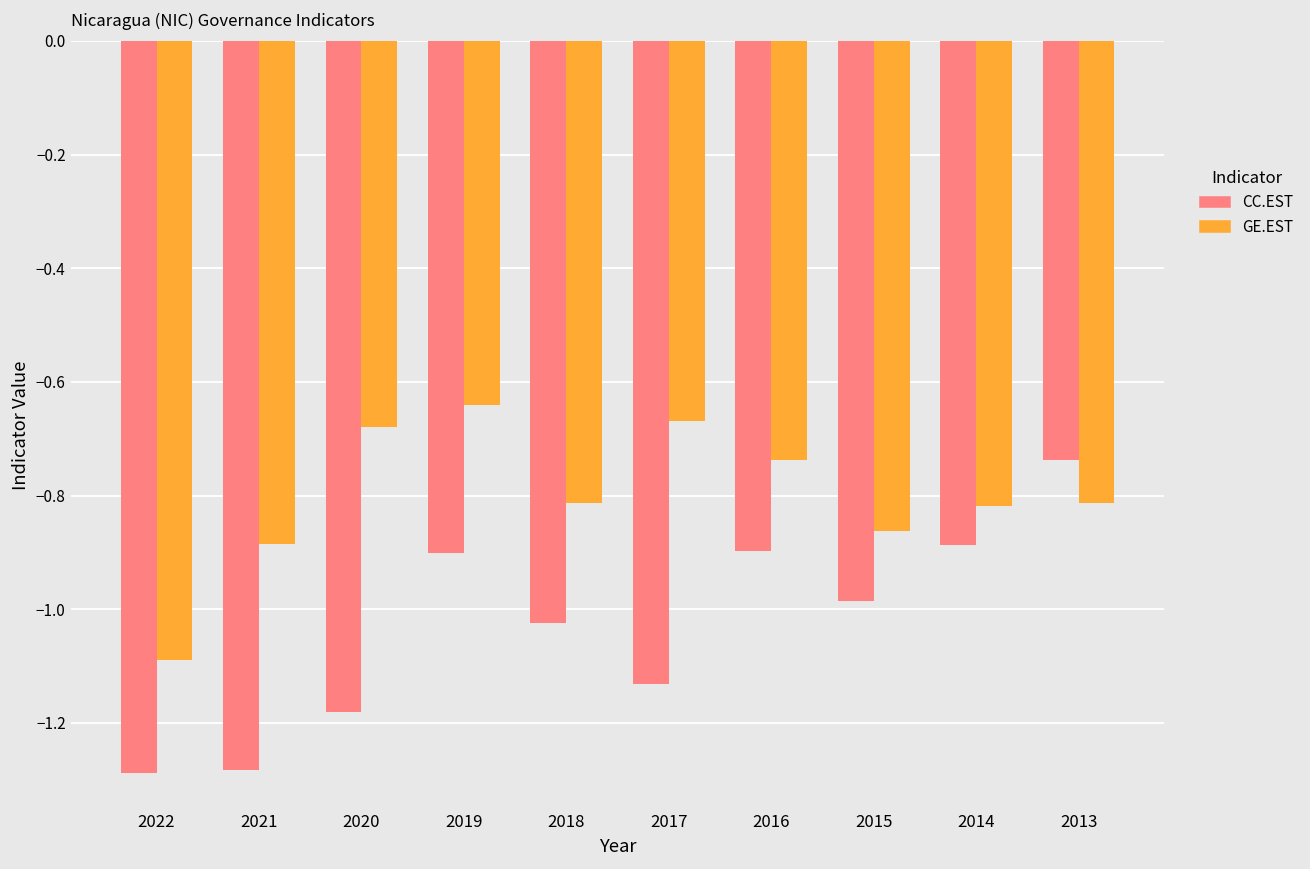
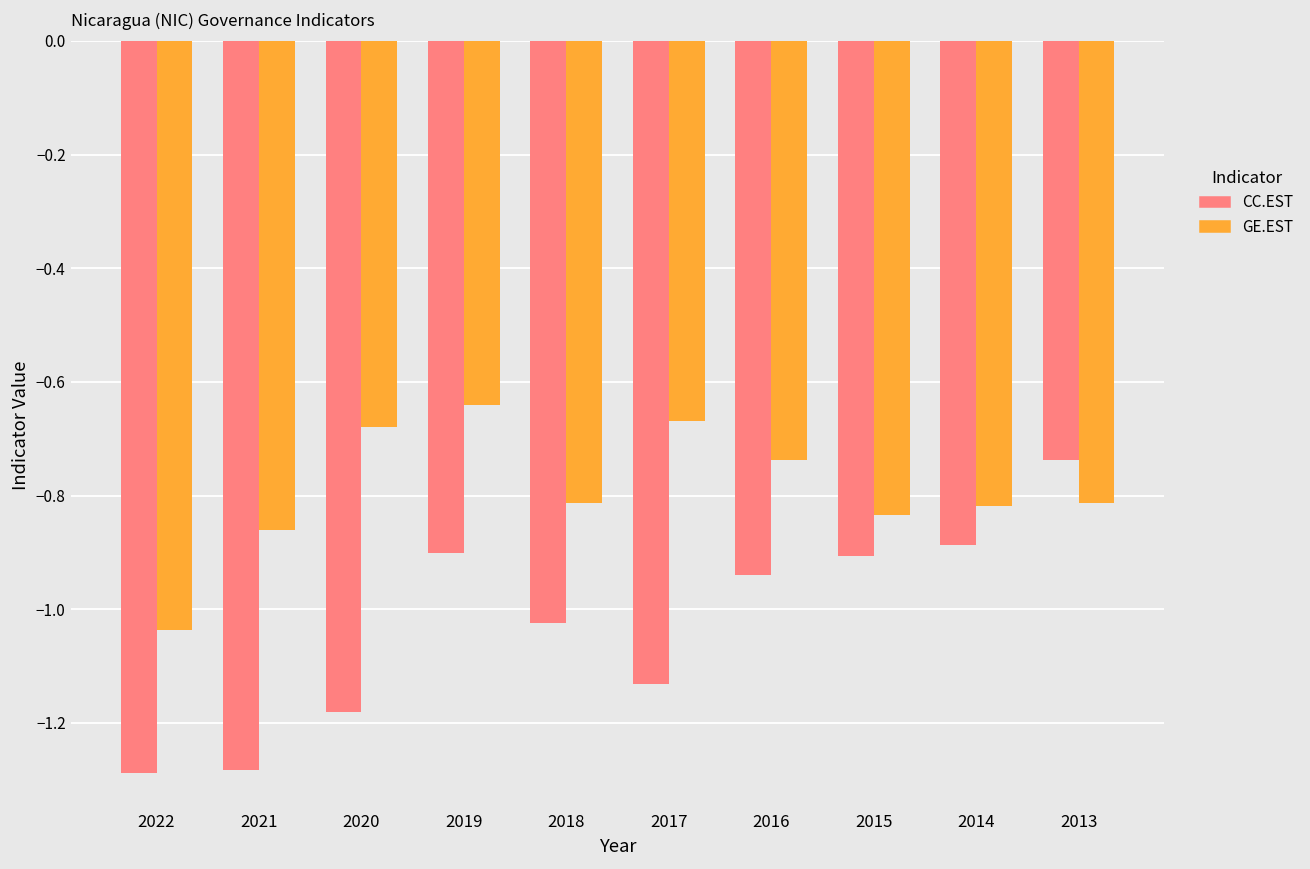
  {
    "CC.EST": {
      "2022": -1.29,
      "2021": -1.28,
      "2020": -1.18,
      "2019": -0.90,
      "2018": -1.02,
      "2017": -1.13,
-     "2016": -0.90,
-     "2015": -0.99,
+     "2016": -0.94,
+     "2015": -0.91,
      "2014": -0.89,
      "2013": -0.74
    },
    "GE.EST": {
-     "2022": -1.09,
-     "2021": -0.88,
+     "2022": -1.04,
+     "2021": -0.86,
      "2020": -0.68,
      "2019": -0.64,
      "2018": -0.81,
      "2017": -0.67,
      "2016": -0.74,
-     "2015": -0.86,
+     "2015": -0.83,
      "2014": -0.82,
      "2013": -0.81
    }
  }
